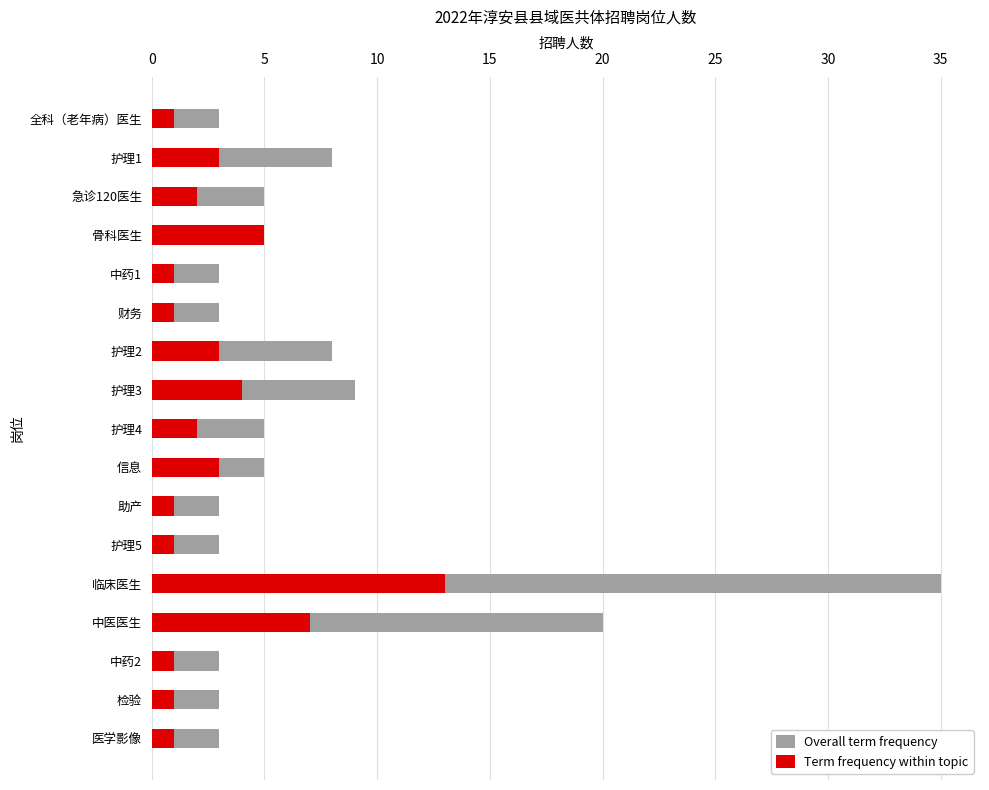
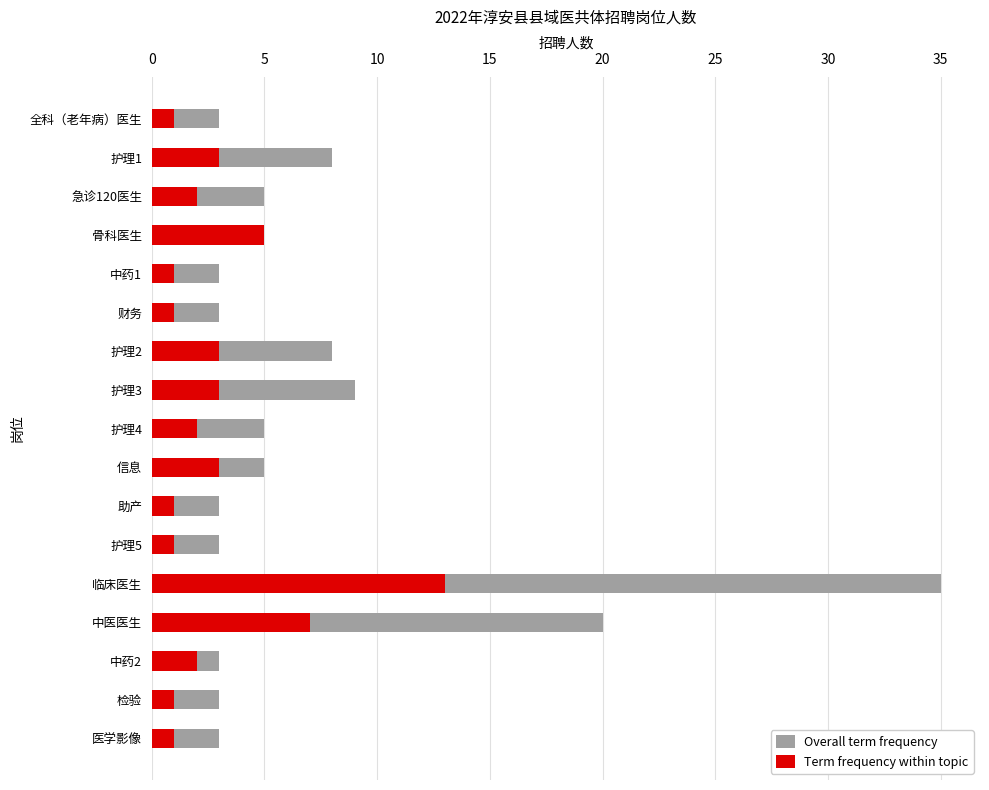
  {
    "Overall term frequency": {
      "全科（老年病）医生": 3,
      "护理1": 8,
      "急诊120医生": 5,
      "中药1": 3,
      "财务": 3,
      "护理2": 8,
      "护理3": 9,
      "护理4": 5,
      "信息": 5,
      "助产": 3,
      "护理5": 3,
      "临床医生": 35,
      "中医医生": 20,
      "中药2": 3,
      "检验": 3,
      "医学影像": 3
    },
    "Term frequency within topic": {
      "骨科医生": 5,
-     "护理3": 4,
-     "中药2": 1
+     "护理3": 3,
+     "中药2": 2
    }
  }
